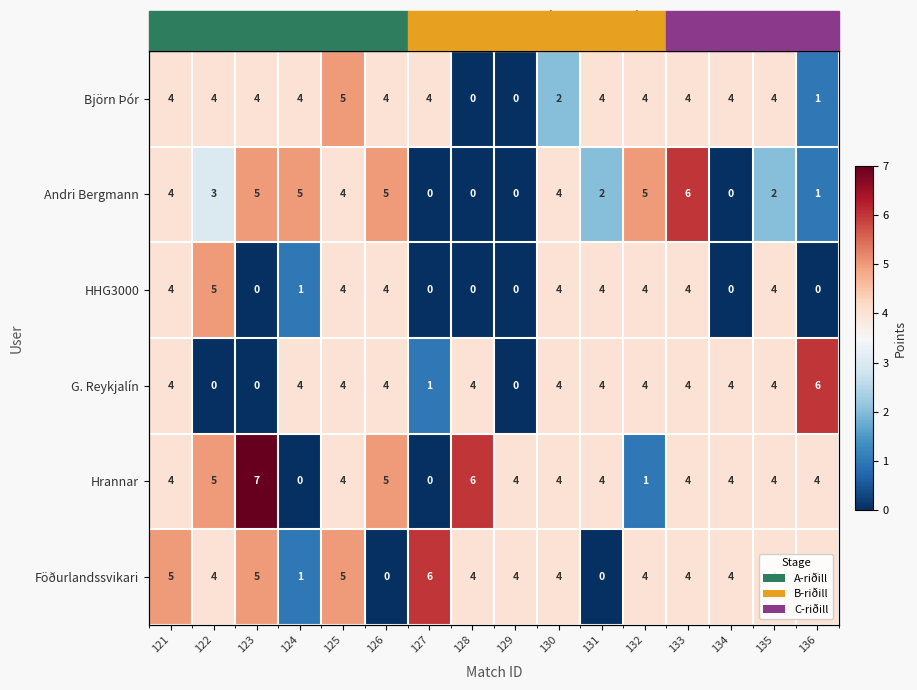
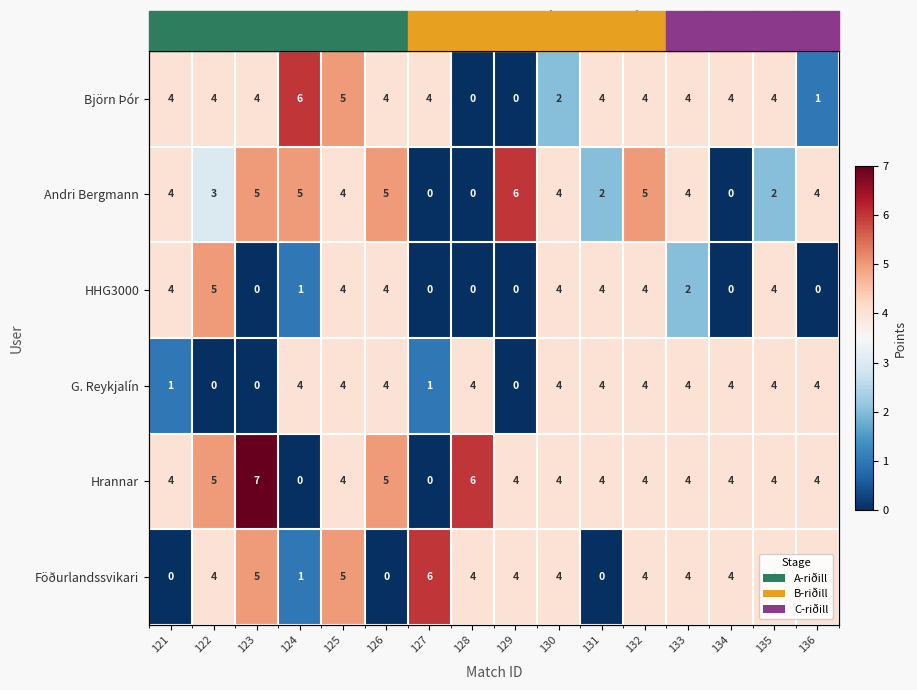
  {
    "Björn Þór": {
      "121": 4,
      "122": 4,
      "123": 4,
-     "124": 4,
+     "124": 6,
      "125": 5,
      "126": 4,
      "127": 4,
      "128": 0,
      "129": 0,
      "130": 2,
      "131": 4,
      "132": 4,
      "133": 4,
      "134": 4,
      "135": 4,
      "136": 1
    },
    "Andri Bergmann": {
      "121": 4,
      "122": 3,
      "123": 5,
      "124": 5,
      "125": 4,
      "126": 5,
      "127": 0,
      "128": 0,
-     "129": 0,
+     "129": 6,
      "130": 4,
      "131": 2,
      "132": 5,
-     "133": 6,
+     "133": 4,
      "134": 0,
      "135": 2,
-     "136": 1
+     "136": 4
    },
    "HHG3000": {
      "121": 4,
      "122": 5,
      "123": 0,
      "124": 1,
      "125": 4,
      "126": 4,
      "127": 0,
      "128": 0,
      "129": 0,
      "130": 4,
      "131": 4,
      "132": 4,
-     "133": 4,
+     "133": 2,
      "134": 0,
      "135": 4,
      "136": 0
    },
    "G. Reykjalín": {
-     "121": 4,
+     "121": 1,
      "122": 0,
      "123": 0,
      "124": 4,
      "125": 4,
      "126": 4,
      "127": 1,
      "128": 4,
      "129": 0,
      "130": 4,
      "131": 4,
      "132": 4,
      "133": 4,
      "134": 4,
      "135": 4,
-     "136": 6
+     "136": 4
    },
    "Hrannar": {
      "121": 4,
      "122": 5,
      "123": 7,
      "124": 0,
      "125": 4,
      "126": 5,
      "127": 0,
      "128": 6,
      "129": 4,
      "130": 4,
      "131": 4,
-     "132": 1,
+     "132": 4,
      "133": 4,
      "134": 4,
      "135": 4,
      "136": 4
    },
    "Föðurlandssvikari": {
-     "121": 5,
+     "121": 0,
      "122": 4,
      "123": 5,
      "124": 1,
      "125": 5,
      "126": 0,
      "127": 6,
      "128": 4,
      "129": 4,
      "130": 4,
      "131": 0,
      "132": 4,
      "133": 4,
      "134": 4
    }
  }
